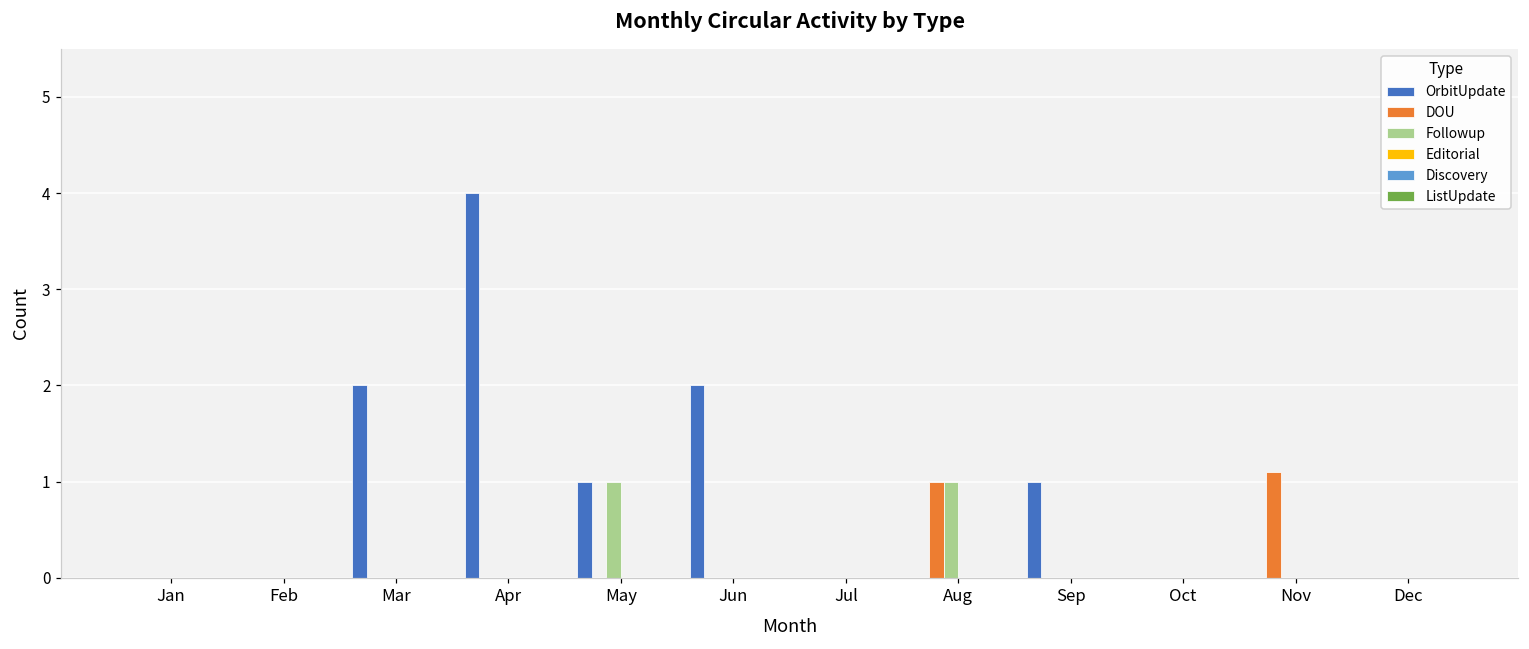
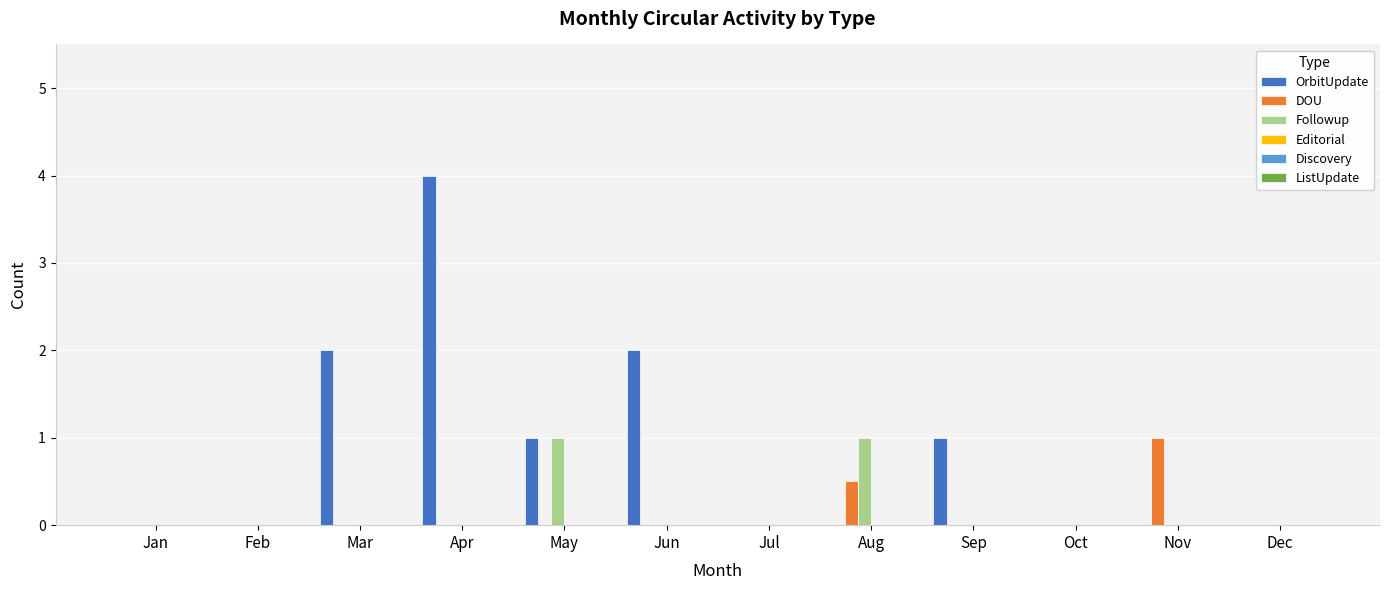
  {
    "DOU": {
      "Jan": 0.0,
      "Feb": 0.0,
      "Mar": 0.0,
      "Apr": 0.0,
      "May": 0.0,
      "Jun": 0.0,
      "Jul": 0.0,
-     "Aug": 1.0,
+     "Aug": 0.5,
      "Sep": 0.0,
      "Oct": 0.0,
-     "Nov": 1.1,
+     "Nov": 1.0,
      "Dec": 0.0
    },
    "Followup": {
      "Jan": 0.0,
      "Feb": 0.0,
      "Mar": 0.0,
      "Apr": 0.0,
      "May": 1.0,
      "Jun": 0.0,
      "Jul": 0.0,
      "Aug": 1.0,
      "Sep": 0.0,
      "Oct": 0.0,
      "Nov": 0.0,
      "Dec": 0.0
    },
    "Editorial": {
      "Jan": 0.0,
      "Feb": 0.0,
      "Mar": 0.0,
      "Apr": 0.0,
      "May": 0.0,
      "Jun": 0.0,
      "Jul": 0.0,
      "Aug": 0.0,
      "Sep": 0.0,
      "Oct": 0.0,
      "Nov": 0.0,
      "Dec": 0.0
    },
    "ListUpdate": {
      "Jan": 0.0,
      "Feb": 0.0,
      "Mar": 0.0,
      "Apr": 0.0,
      "May": 0.0,
      "Jun": 0.0,
      "Jul": 0.0,
      "Aug": 0.0,
      "Sep": 0.0,
      "Oct": 0.0,
      "Nov": 0.0,
      "Dec": 0.0
    }
  }
